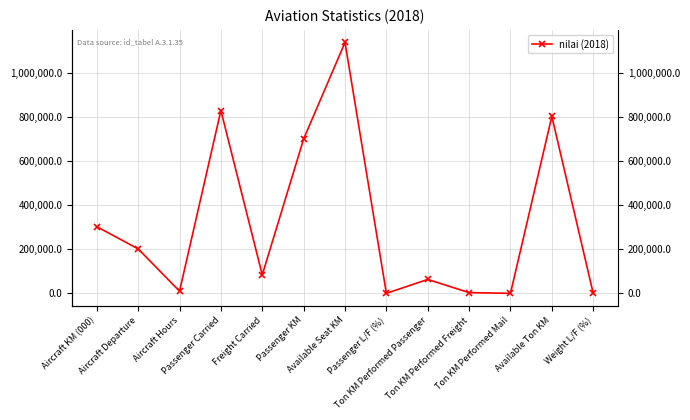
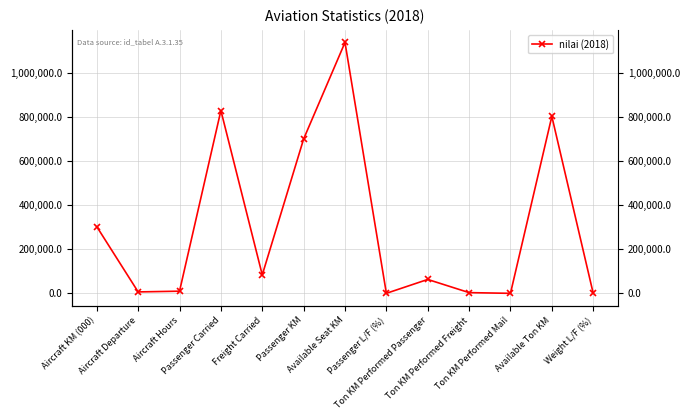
  {
    "Aircraft KM (000)": "300,000",
-   "Aircraft Departure": "200,000",
+   "Aircraft Departure": "10,000",
    "Aircraft Hours": "10,000",
    "Passenger Carried": "830,000",
    "Freight Carried": "80,000",
    "Passenger KM": "700,000",
    "Available Seat KM": "1,140,000",
    "Passenger L/F (%)": "0",
    "Ton KM Performed Passenger": "60,000",
    "Ton KM Performed Freight": "0",
    "Ton KM Performed Mail": "0",
    "Available Ton KM": "800,000",
    "Weight L/F (%)": "0"
  }
